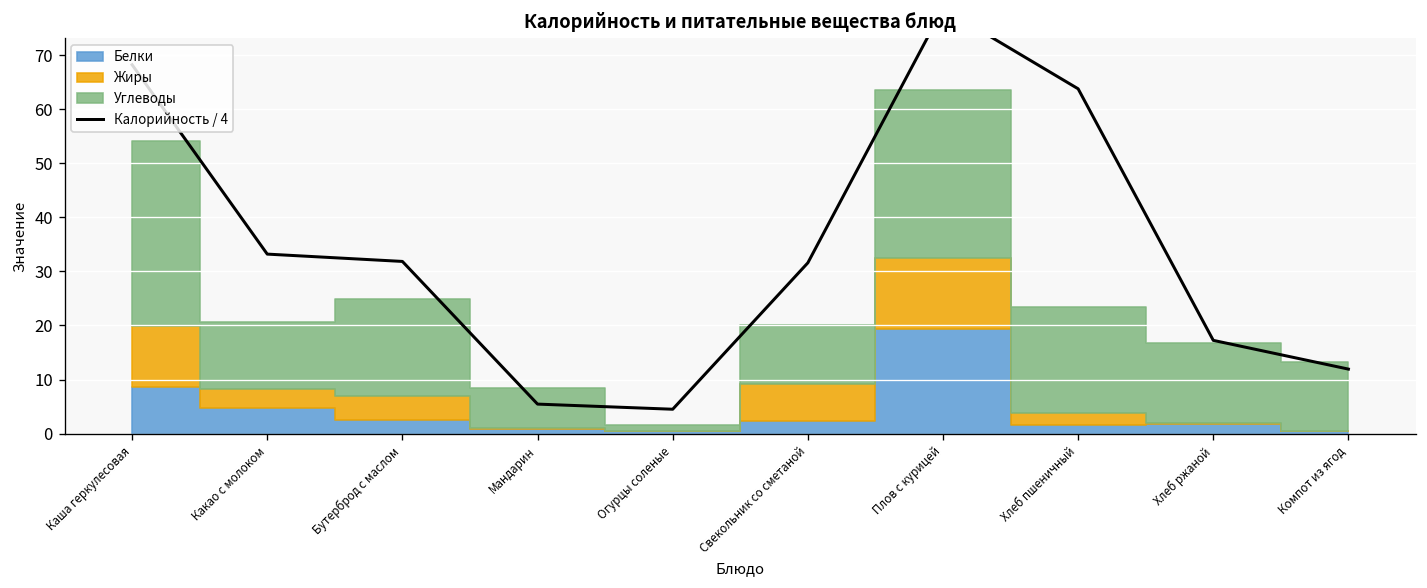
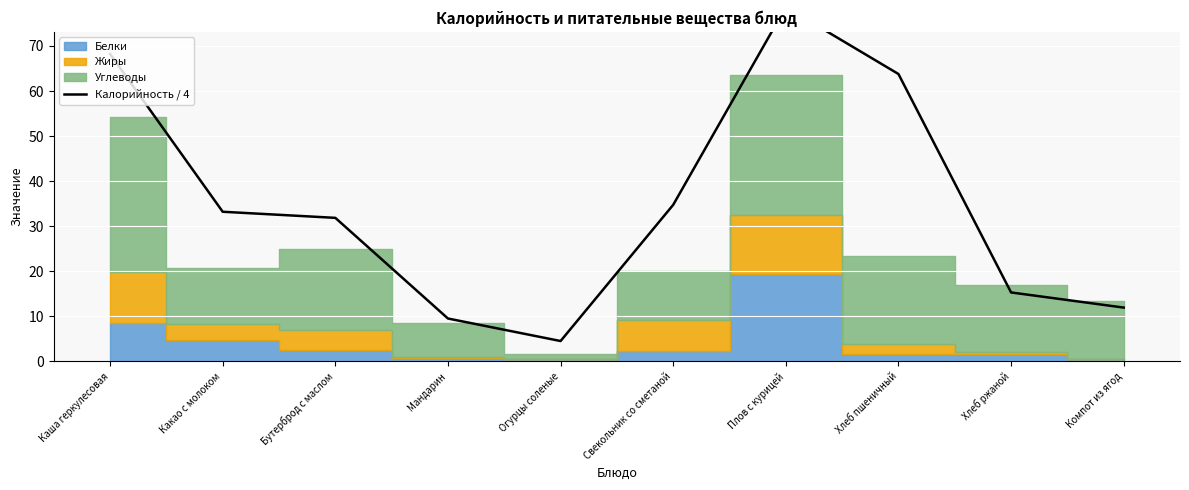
  {
    "Калорийность / 4": {
      "Какао с молоком": 33,
      "Бутерброд с маслом": 32,
-     "Мандарин": 5,
+     "Мандарин": 10,
      "Огурцы соленые": 5,
-     "Свекольник со сметаной": 32,
+     "Свекольник со сметаной": 35,
      "Хлеб пшеничный": 64,
-     "Хлеб ржаной": 17,
+     "Хлеб ржаной": 15,
      "Компот из ягод": 12
    }
  }
